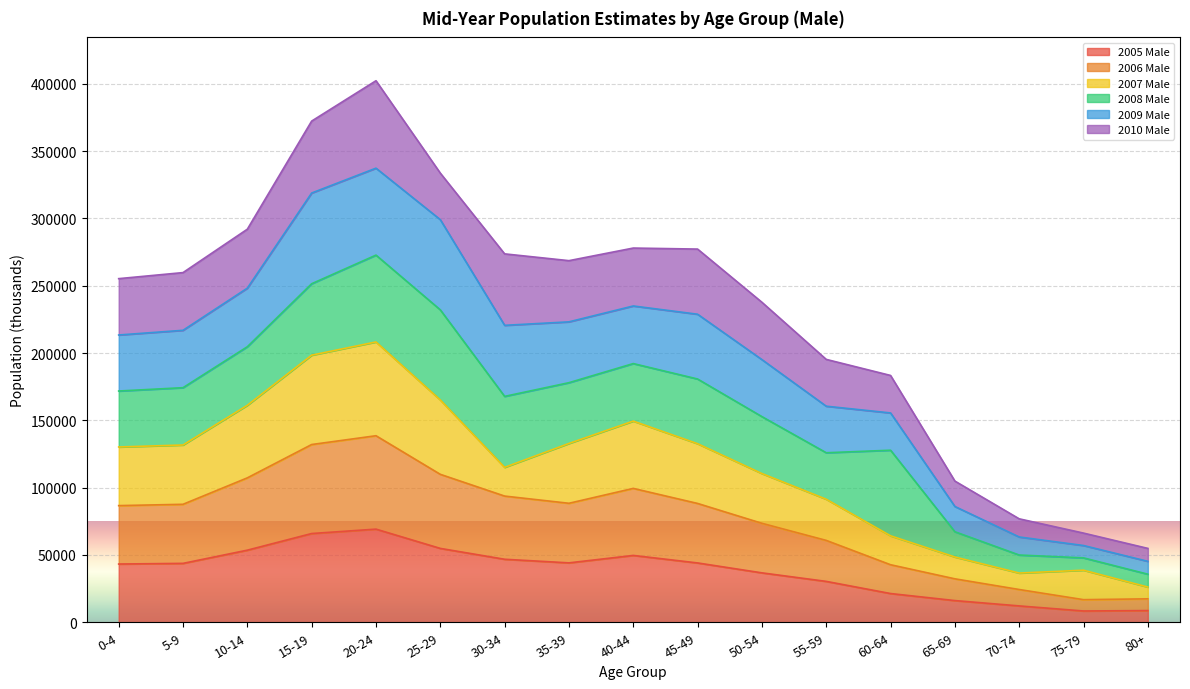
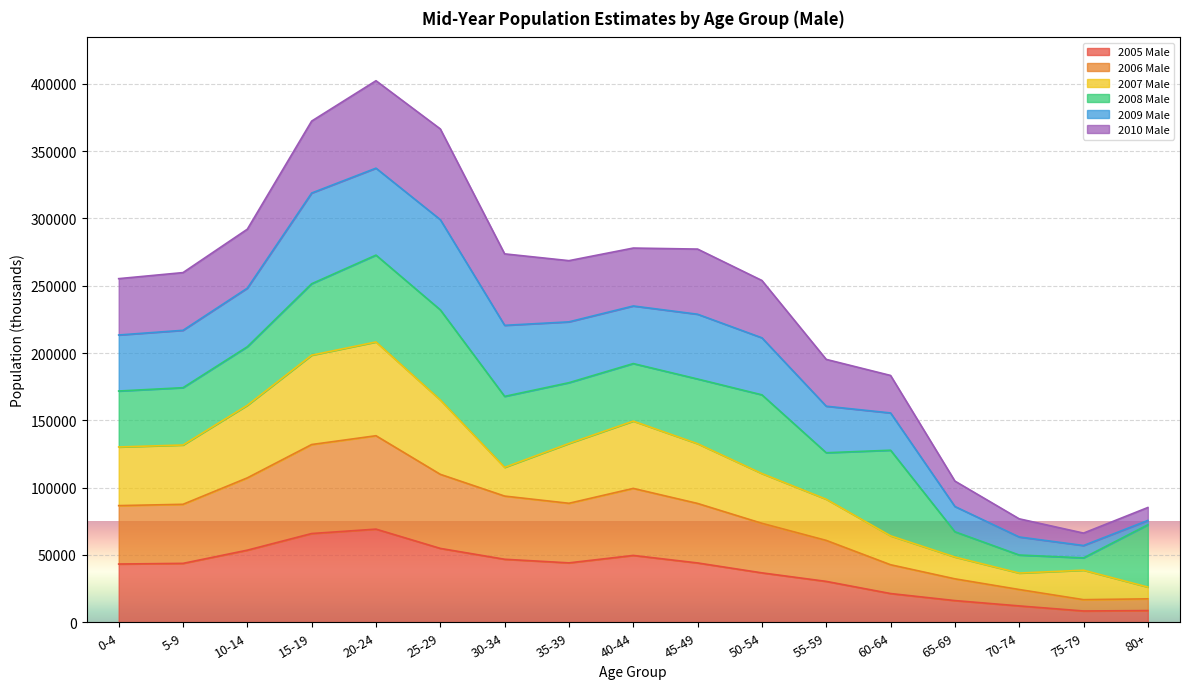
  {
    "2007 Male": {
      "0-4": 44000,
      "5-9": 44000,
      "10-14": 54000,
      "15-19": 66000,
      "20-24": 70000,
      "25-29": 55000,
      "30-34": 21000,
      "35-39": 44000,
      "40-44": 50000,
      "45-49": 44000,
      "50-54": 37000,
      "55-59": 31000,
      "60-64": 21000,
      "65-69": 16000,
      "70-74": 12000,
      "75-79": 22000,
      "80+": 9000
    },
    "2008 Male": {
      "0-4": 42000,
      "5-9": 43000,
      "10-14": 43000,
      "15-19": 53000,
      "20-24": 65000,
      "25-29": 67000,
      "30-34": 53000,
      "35-39": 45000,
      "40-44": 43000,
      "45-49": 48000,
-     "50-54": 42000,
+     "50-54": 58000,
      "55-59": 35000,
      "60-64": 64000,
      "65-69": 19000,
      "70-74": 13000,
      "75-79": 9000,
-     "80+": 10000
+     "80+": 46000
    },
    "2009 Male": {
      "0-4": 42000,
      "5-9": 43000,
      "10-14": 44000,
      "15-19": 67000,
      "20-24": 65000,
      "25-29": 67000,
      "30-34": 53000,
      "35-39": 45000,
      "40-44": 43000,
      "45-49": 48000,
      "50-54": 42000,
      "55-59": 35000,
      "60-64": 28000,
      "65-69": 19000,
      "70-74": 13000,
      "75-79": 9000,
-     "80+": 10000
+     "80+": 3000
    },
    "2010 Male": {
      "0-4": 42000,
      "5-9": 43000,
      "10-14": 44000,
      "15-19": 53000,
      "20-24": 65000,
-     "25-29": 35000,
+     "25-29": 67000,
      "30-34": 53000,
      "35-39": 45000,
      "40-44": 43000,
      "45-49": 48000,
      "50-54": 43000,
      "55-59": 35000,
      "60-64": 28000,
      "65-69": 19000,
      "70-74": 13000,
      "75-79": 9000,
      "80+": 10000
    }
  }
